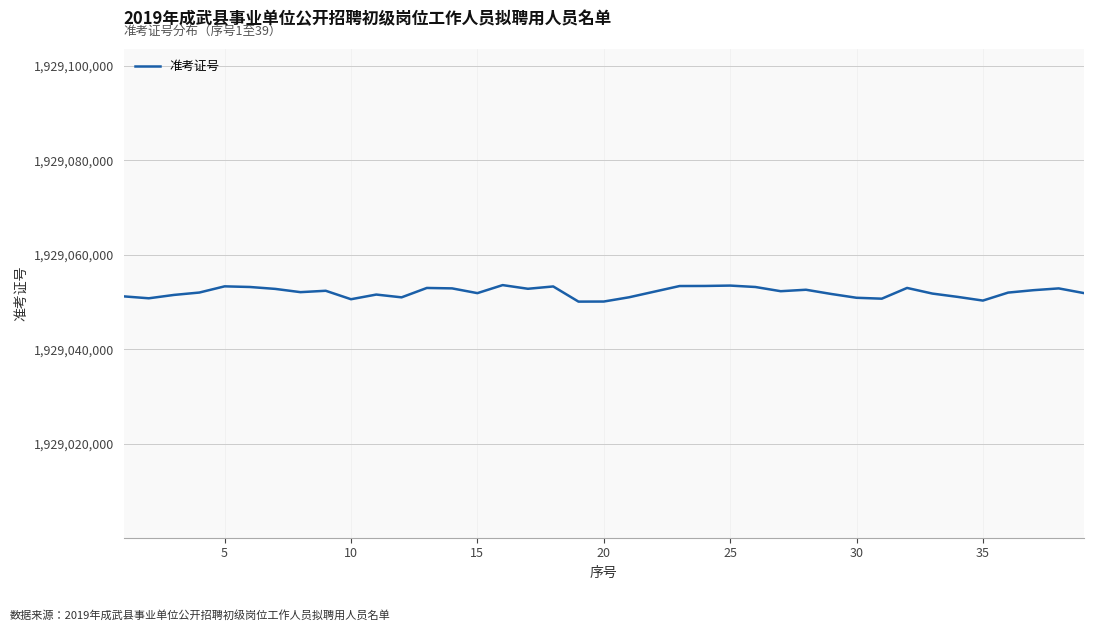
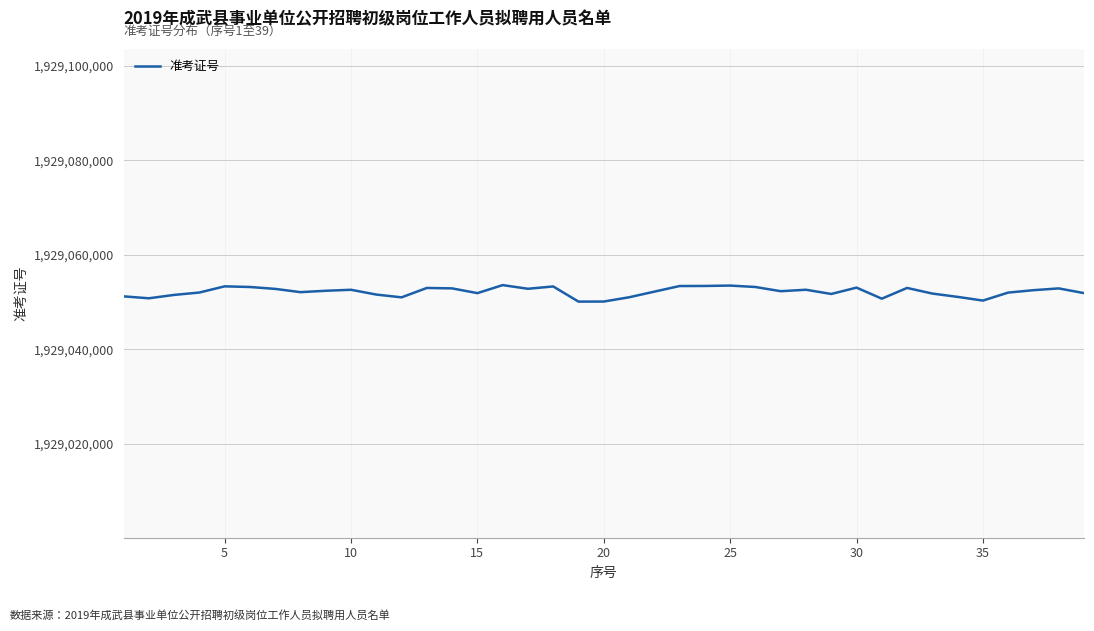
  {
    "5": "1,929,053,000",
-   "10": "1,929,051,000",
+   "10": "1,929,053,000",
    "15": "1,929,052,000",
    "20": "1,929,050,000",
    "25": "1,929,054,000",
-   "30": "1,929,051,000",
+   "30": "1,929,053,000",
    "35": "1,929,050,000"
  }
